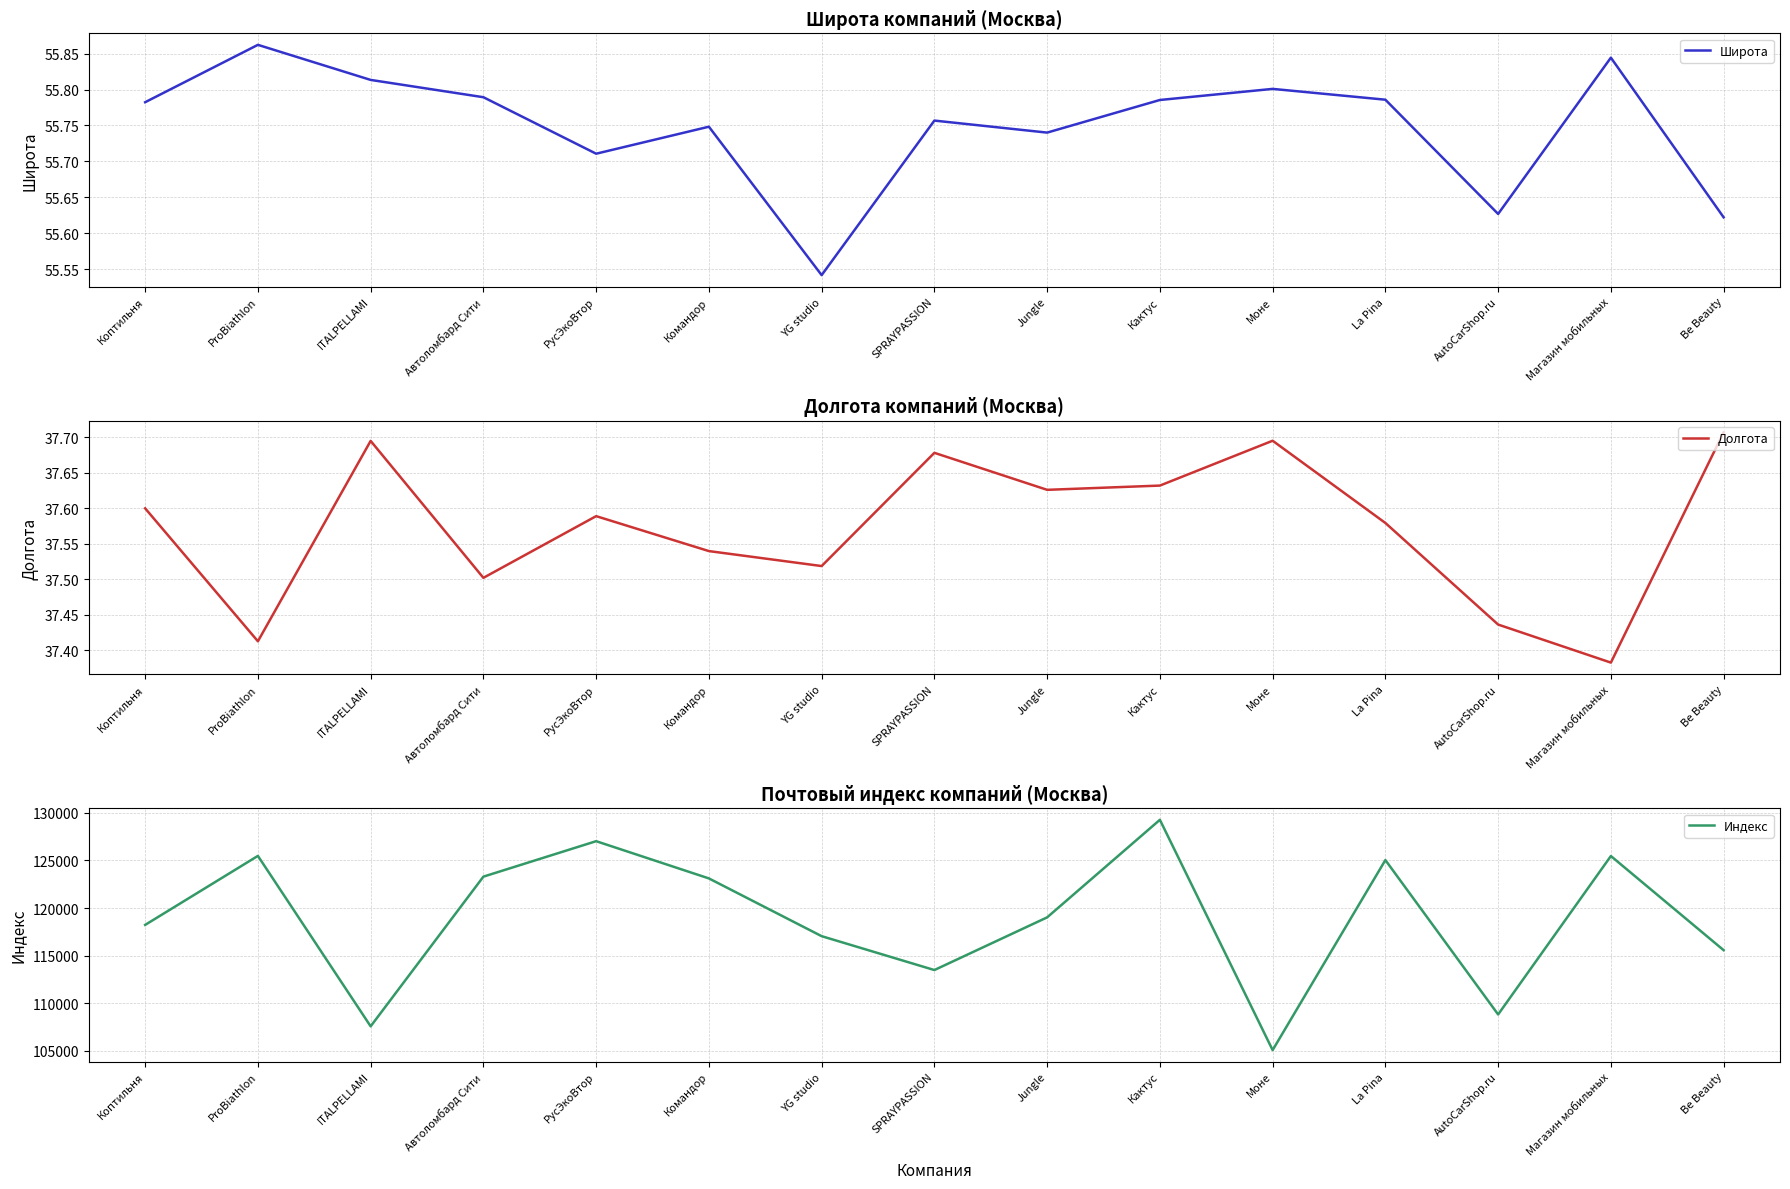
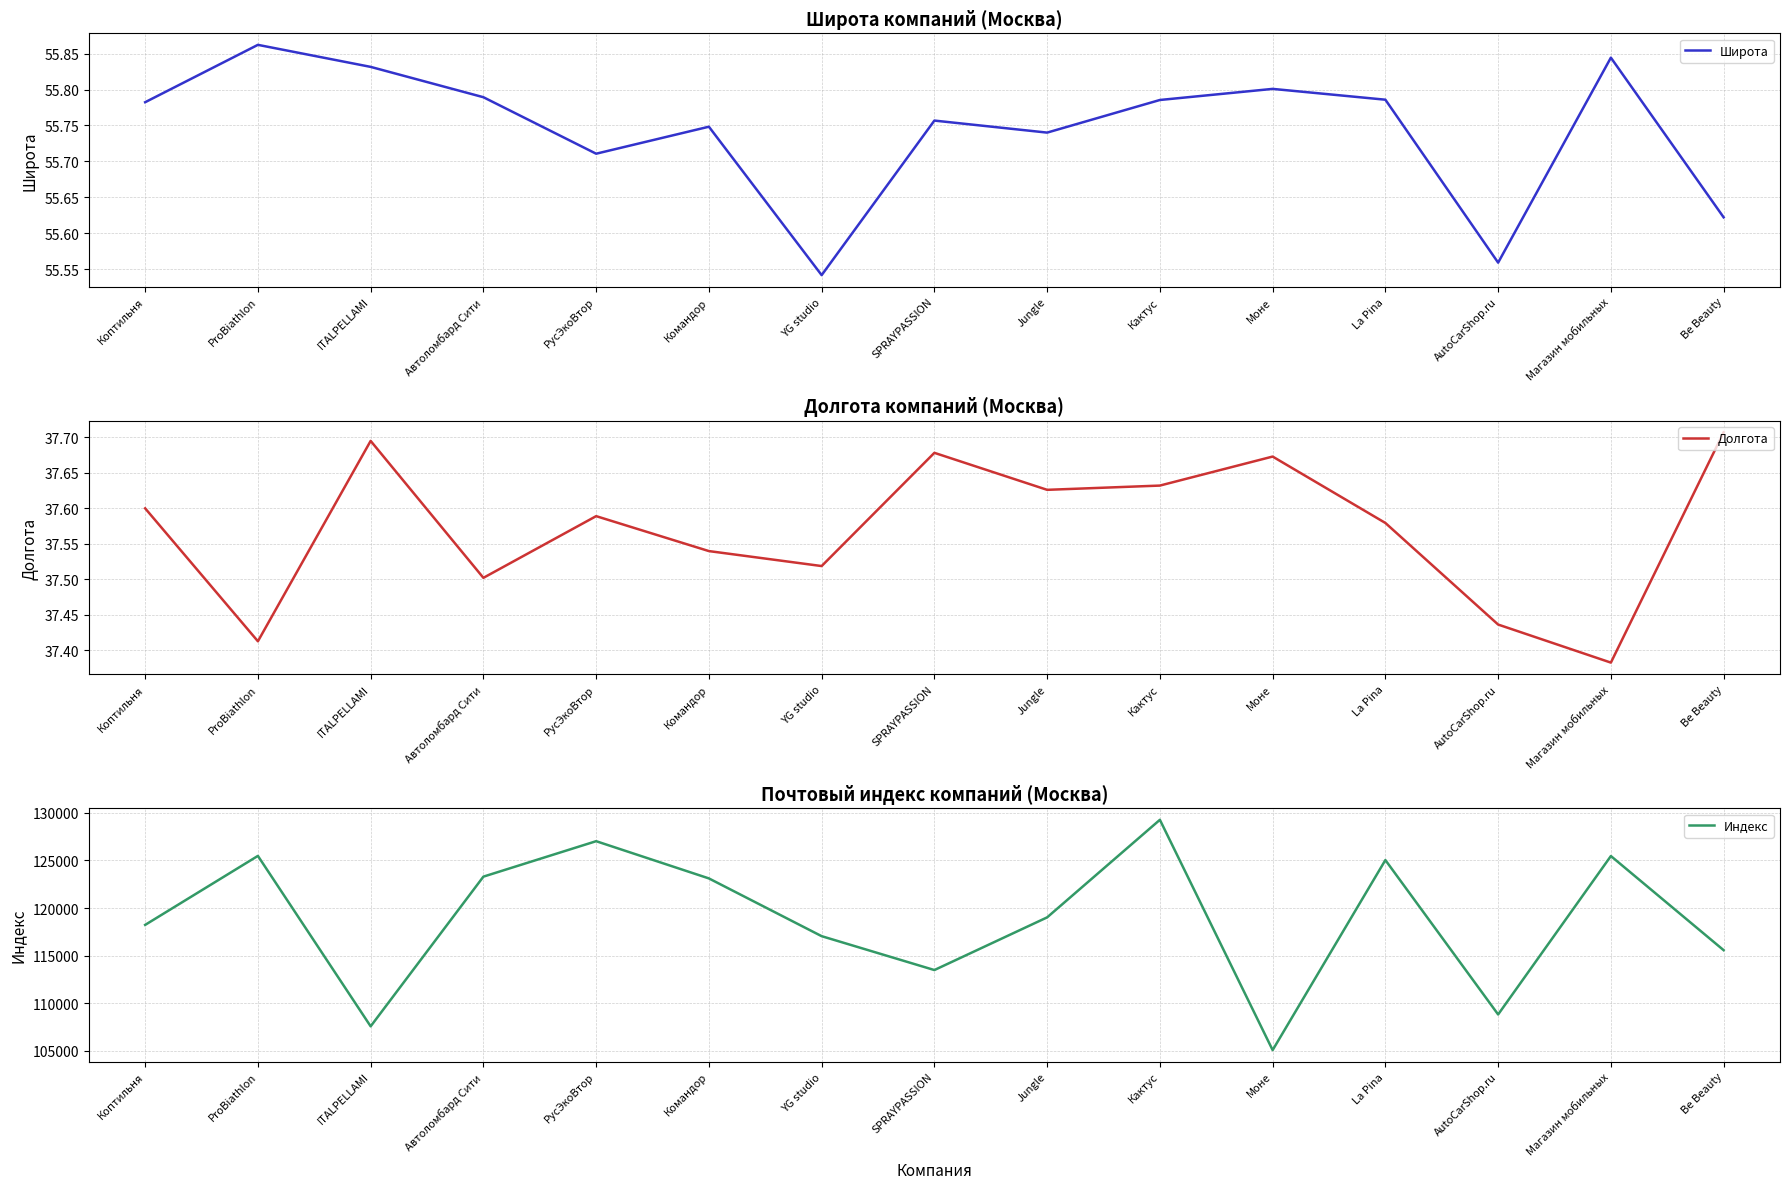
  {
    "Широта компаний (Москва)": {
      "Коптильня": 55.78,
      "ProBiathlon": 55.86,
-     "ITALPELLAMI": 55.81,
+     "ITALPELLAMI": 55.83,
      "Автоломбард Сити": 55.79,
      "РусЭкоВтор": 55.71,
      "Командор": 55.75,
      "YG studio": 55.54,
      "SPRAYPASSION": 55.76,
      "Jungle": 55.74,
      "Кактус": 55.79,
      "Моне": 55.80,
      "La Pina": 55.79,
-     "AutoCarShop.ru": 55.63,
+     "AutoCarShop.ru": 55.56,
      "Магазин мобильных": 55.84,
      "Be Beauty": 55.62
    },
    "Долгота компаний (Москва)": {
      "Коптильня": 37.60,
      "ProBiathlon": 37.41,
      "ITALPELLAMI": 37.69,
      "Автоломбард Сити": 37.50,
      "РусЭкоВтор": 37.59,
      "Командор": 37.54,
      "YG studio": 37.52,
      "SPRAYPASSION": 37.68,
      "Jungle": 37.63,
      "Кактус": 37.63,
-     "Моне": 37.70,
+     "Моне": 37.67,
      "La Pina": 37.58,
      "AutoCarShop.ru": 37.44,
      "Магазин мобильных": 37.38
    },
    "Почтовый индекс компаний (Москва)": {
      "Коптильня": 118000,
      "ProBiathlon": 125000,
      "ITALPELLAMI": 108000,
      "Автоломбард Сити": 123000,
      "РусЭкоВтор": 127000,
      "Командор": 123000,
      "YG studio": 117000,
      "SPRAYPASSION": 113000,
      "Jungle": 119000,
      "Кактус": 129000,
      "Моне": 105000,
      "La Pina": 125000,
      "AutoCarShop.ru": 109000,
      "Магазин мобильных": 125000,
      "Be Beauty": 116000
    }
  }
